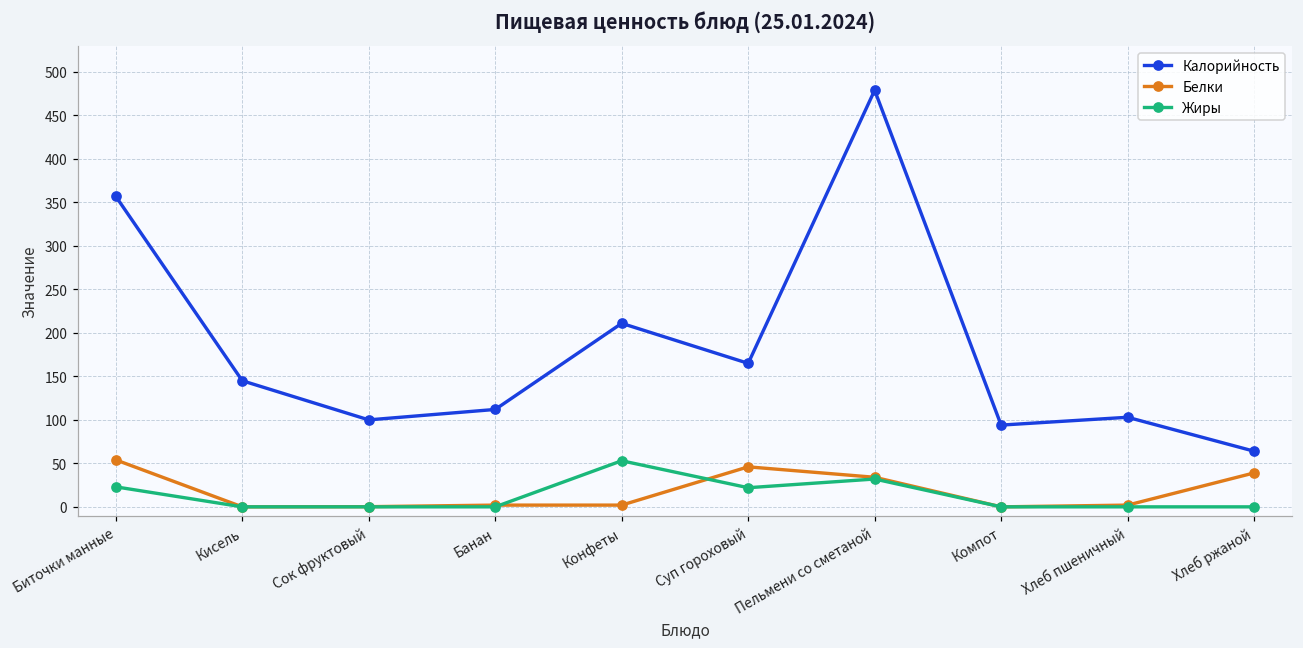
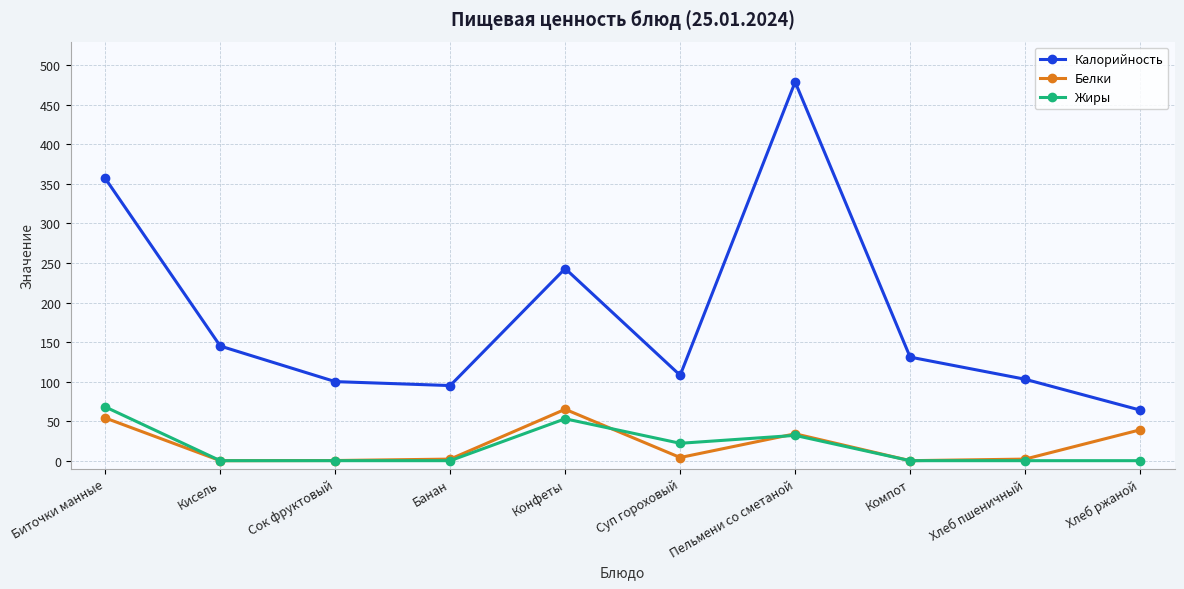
  {
    "Калорийность": {
      "Биточки манные": 360,
      "Кисель": 150,
      "Сок фруктовый": 100,
-     "Банан": 110,
-     "Конфеты": 210,
-     "Суп гороховый": 170,
+     "Банан": 100,
+     "Конфеты": 240,
+     "Суп гороховый": 110,
      "Пельмени со сметаной": 480,
-     "Компот": 90,
+     "Компот": 130,
      "Хлеб пшеничный": 100,
      "Хлеб ржаной": 60
    },
    "Белки": {
      "Биточки манные": 50,
-     "Конфеты": 0,
-     "Суп гороховый": 50,
+     "Конфеты": 70,
+     "Суп гороховый": 0,
      "Хлеб ржаной": 40
    },
    "Жиры": {
-     "Биточки манные": 20,
+     "Биточки манные": 70,
      "Конфеты": 50,
      "Суп гороховый": 20,
      "Хлеб ржаной": 0
    }
  }
